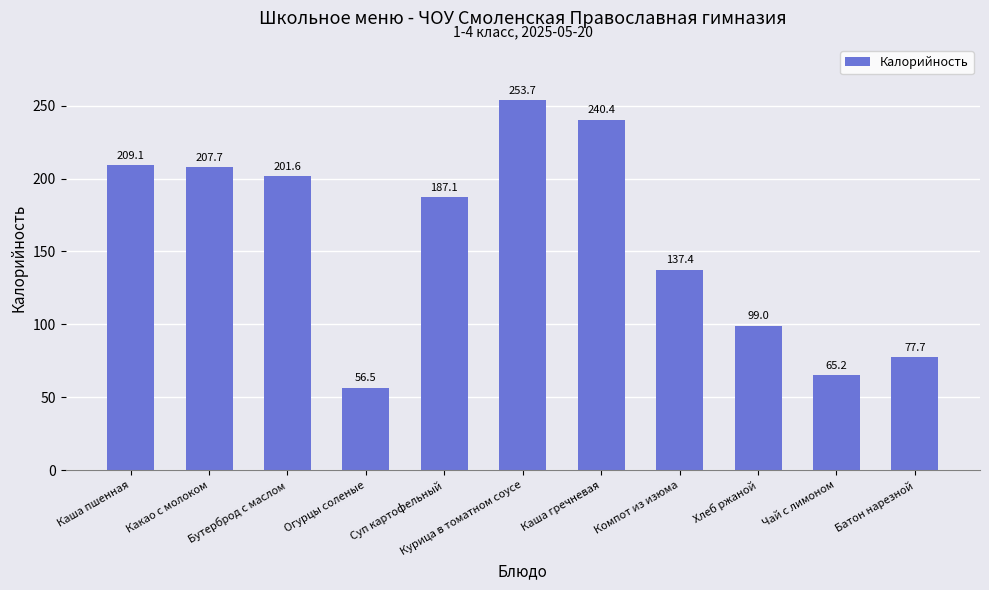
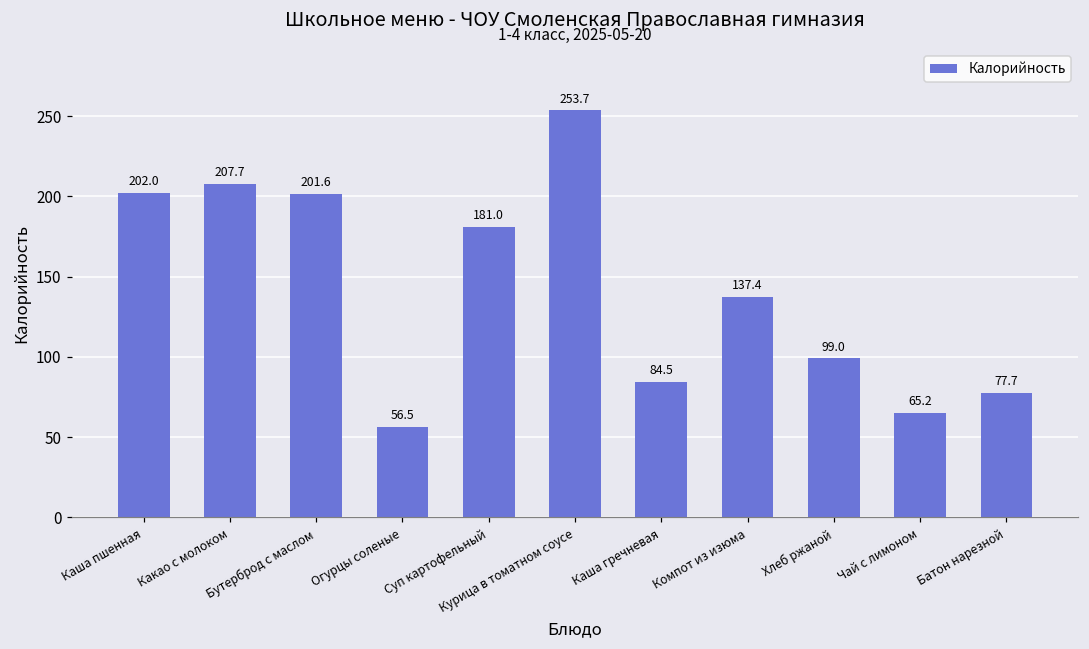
  {
-   "Каша пшенная": 209.1,
+   "Каша пшенная": 202.0,
    "Какао с молоком": 207.7,
    "Бутерброд с маслом": 201.6,
    "Огурцы соленые": 56.5,
-   "Суп картофельный": 187.1,
+   "Суп картофельный": 181.0,
    "Курица в томатном соусе": 253.7,
-   "Каша гречневая": 240.4,
+   "Каша гречневая": 84.5,
    "Компот из изюма": 137.4,
    "Хлеб ржаной": 99.0,
    "Чай с лимоном": 65.2,
    "Батон нарезной": 77.7
  }
